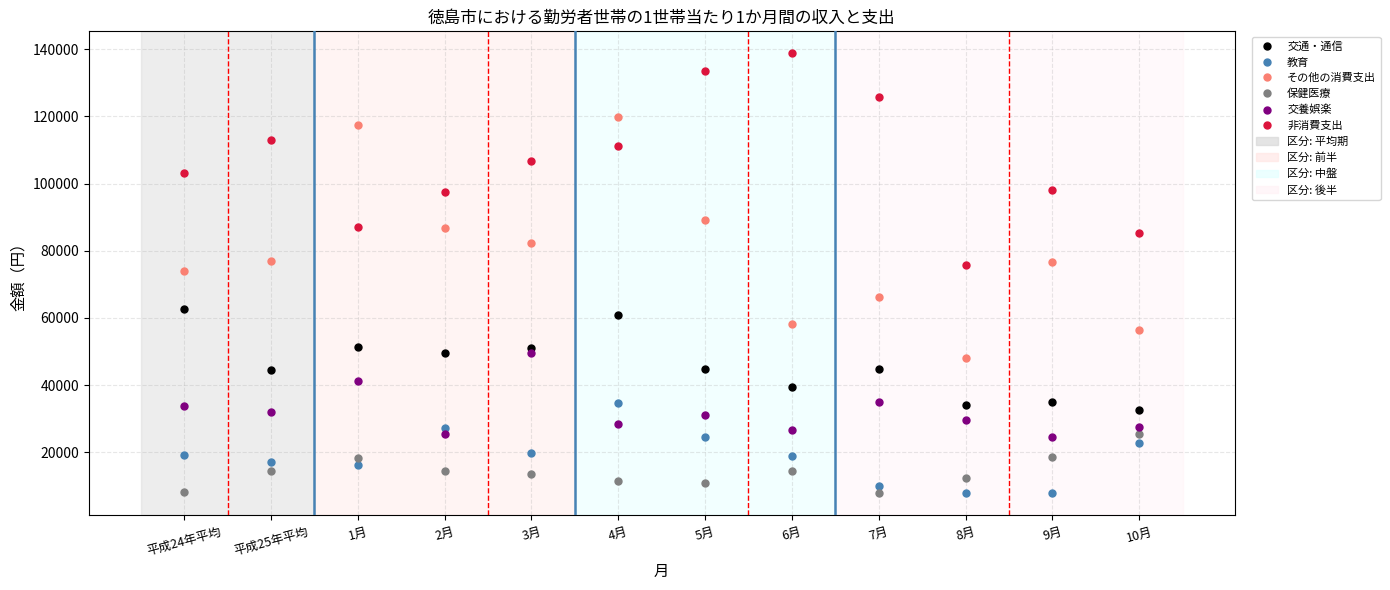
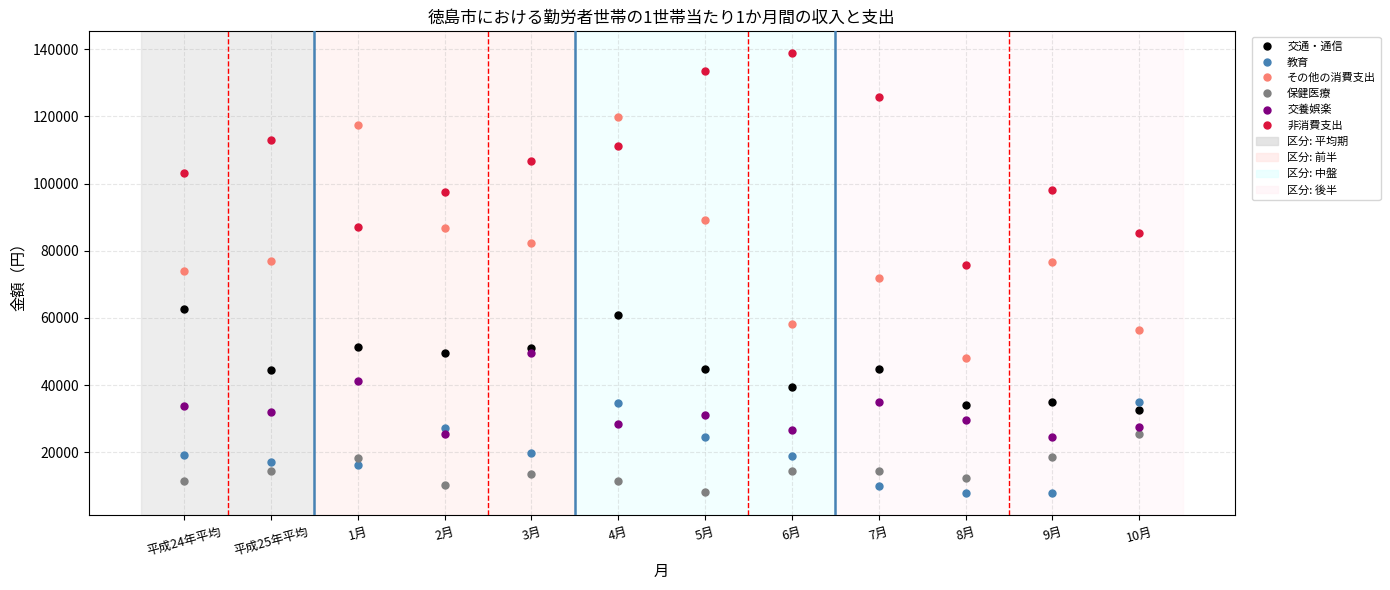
  {
    "交通・通信": {
      "平成24年平均": 63000,
      "平成25年平均": 45000,
      "1月": 51000,
      "2月": 50000,
      "3月": 51000,
      "4月": 61000,
      "5月": 45000,
      "6月": 39000,
      "7月": 45000,
      "8月": 34000,
      "9月": 35000,
      "10月": 33000
    },
    "教育": {
      "平成24年平均": 19000,
      "平成25年平均": 17000,
      "1月": 16000,
      "2月": 27000,
      "3月": 20000,
      "4月": 35000,
      "5月": 24000,
      "6月": 19000,
      "7月": 10000,
      "8月": 8000,
      "9月": 8000,
-     "10月": 23000
+     "10月": 35000
    },
    "その他の消費支出": {
      "平成24年平均": 74000,
      "平成25年平均": 77000,
      "1月": 117000,
      "2月": 87000,
      "3月": 82000,
      "4月": 120000,
      "5月": 89000,
      "6月": 58000,
-     "7月": 66000,
+     "7月": 72000,
      "8月": 48000,
      "9月": 77000,
      "10月": 56000
    },
    "保健医療": {
-     "平成24年平均": 8000,
+     "平成24年平均": 12000,
      "平成25年平均": 14000,
      "1月": 18000,
-     "2月": 14000,
+     "2月": 10000,
      "3月": 14000,
      "4月": 12000,
-     "5月": 11000,
+     "5月": 8000,
      "6月": 14000,
-     "7月": 8000,
+     "7月": 14000,
      "8月": 12000,
      "9月": 18000,
      "10月": 25000
    },
    "交養娯楽": {
      "平成24年平均": 34000,
      "平成25年平均": 32000,
      "1月": 41000,
      "2月": 25000,
      "3月": 50000,
      "4月": 28000,
      "5月": 31000,
      "6月": 27000,
      "7月": 35000,
      "8月": 30000,
      "9月": 25000,
      "10月": 28000
    },
    "非消費支出": {
      "平成24年平均": 103000,
      "平成25年平均": 113000,
      "1月": 87000,
      "2月": 98000,
      "3月": 107000,
      "4月": 111000,
      "5月": 134000,
      "6月": 139000,
      "7月": 126000,
      "8月": 76000,
      "9月": 98000,
      "10月": 85000
    }
  }
